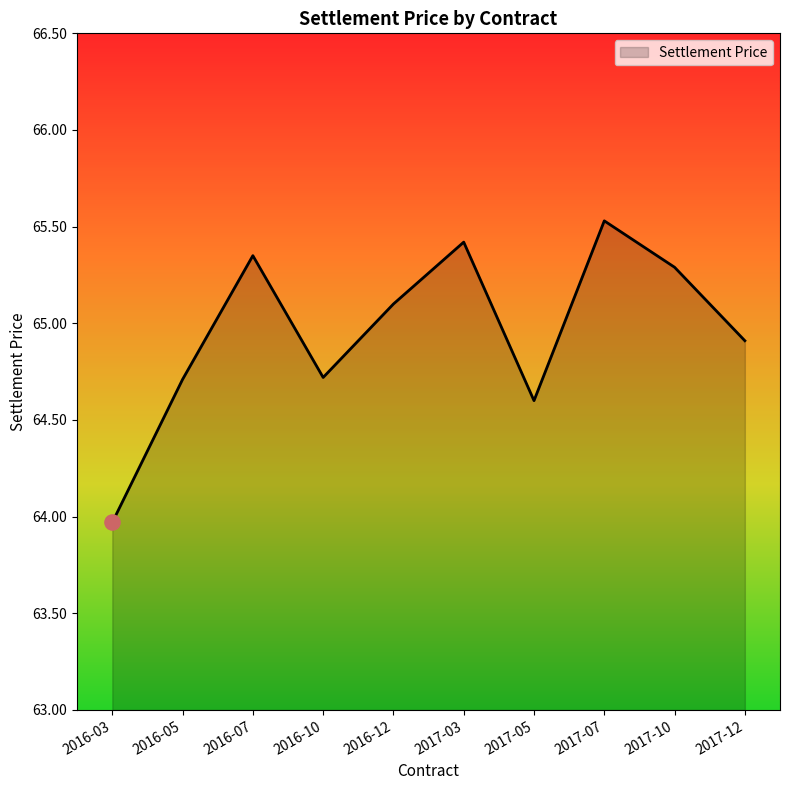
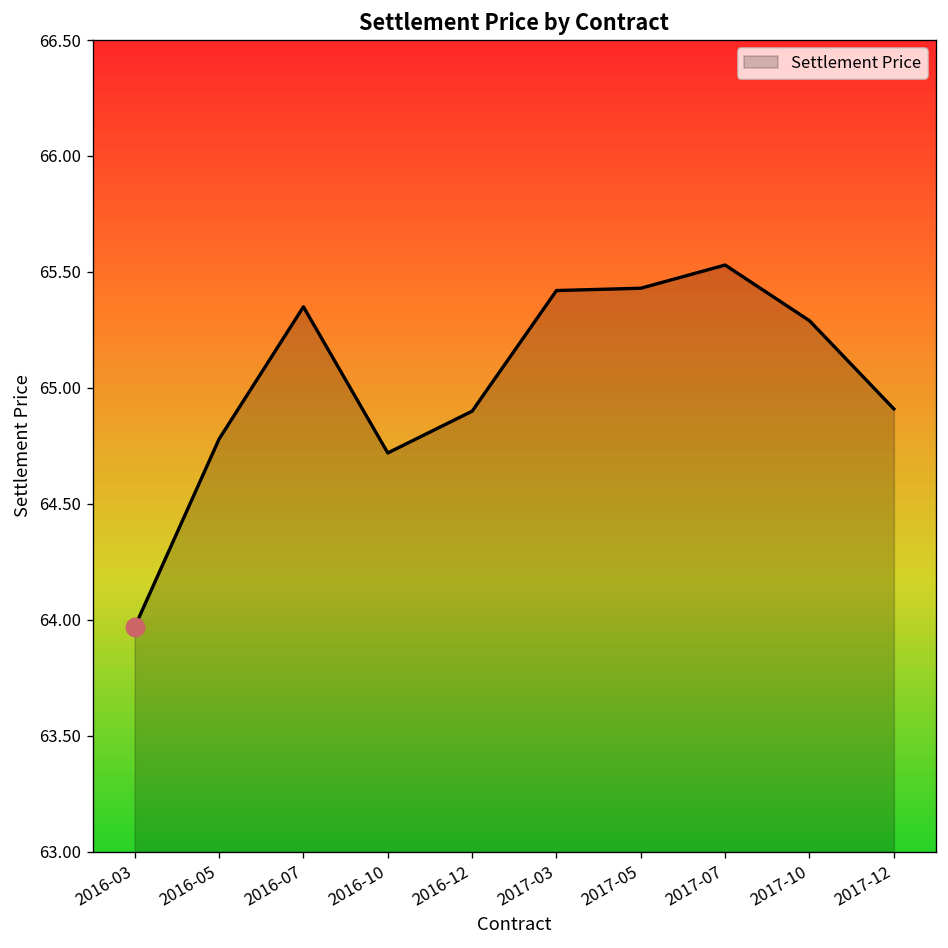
  {
    "Settlement Price": {
-     "2016-05": 64.71,
+     "2016-05": 64.78,
      "2016-07": 65.35,
      "2016-10": 64.72,
-     "2016-12": 65.1,
+     "2016-12": 64.9,
      "2017-03": 65.42,
-     "2017-05": 64.60,
+     "2017-05": 65.43,
      "2017-07": 65.53,
      "2017-10": 65.29,
      "2017-12": 64.91
    }
  }
